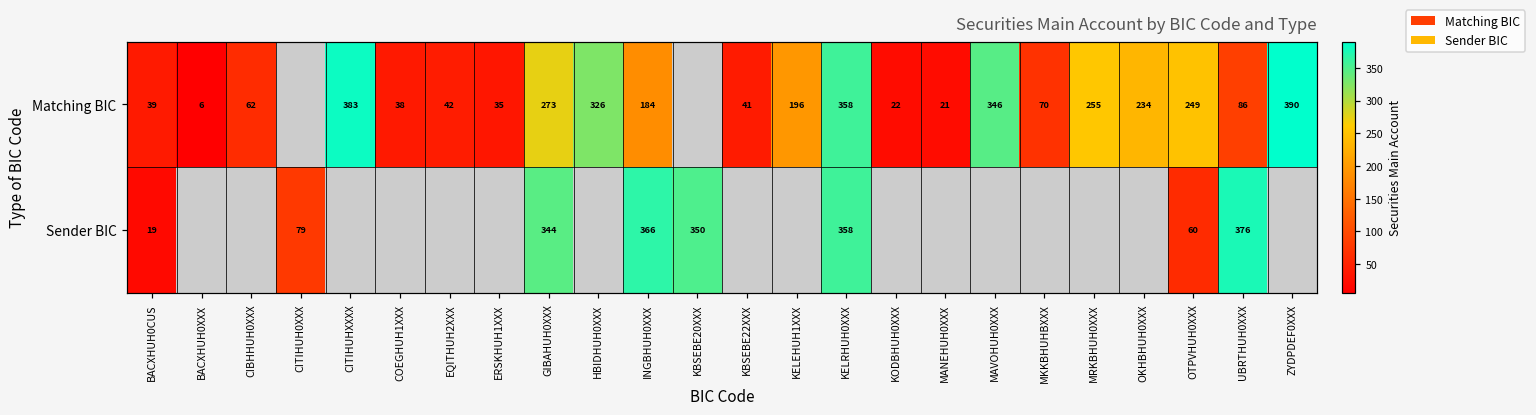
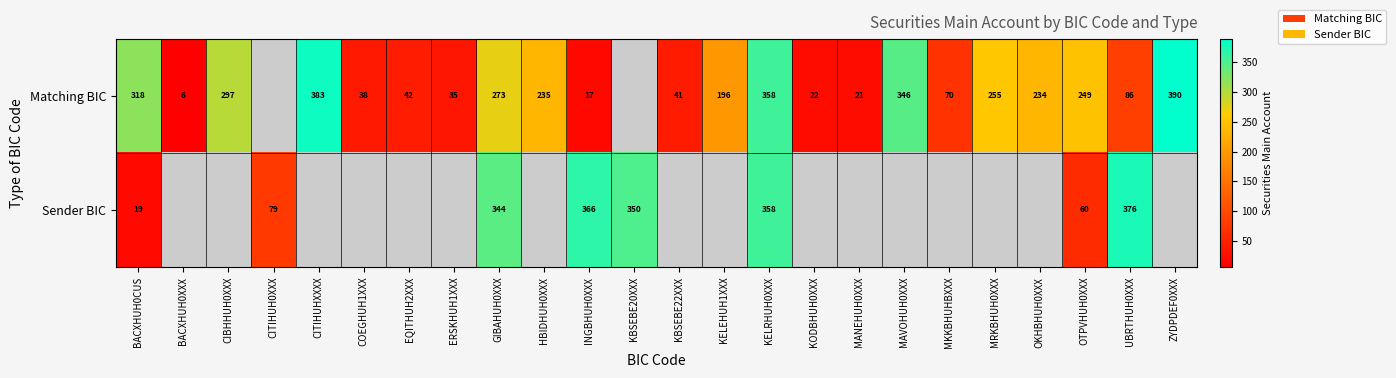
  {
    "Matching BIC": {
-     "BACXHUH0CUS": 39,
+     "BACXHUH0CUS": 318,
      "BACXHUH0XXX": 6,
-     "CIBHHUH0XXX": 62,
+     "CIBHHUH0XXX": 297,
      "CITIHUHXXXX": 383,
      "COEGHUH1XXX": 38,
      "EQITHUH2XXX": 42,
      "ERSKHUH1XXX": 35,
      "GIBAHUH0XXX": 273,
-     "HBIDHUH0XXX": 326,
-     "INGBHUH0XXX": 184,
+     "HBIDHUH0XXX": 235,
+     "INGBHUH0XXX": 17,
      "KBSEBE22XXX": 41,
      "KELEHUH1XXX": 196,
      "KELRHUH0XXX": 358,
      "KODBHUH0XXX": 22,
      "MANEHUH0XXX": 21,
      "MAVOHUH0XXX": 346,
      "MKKBHUHBXXX": 70,
      "MRKBHUH0XXX": 255,
      "OKHBHUH0XXX": 234,
      "OTPVHUH0XXX": 249,
      "UBRTHUH0XXX": 86,
      "ZYDPDEF0XXX": 390
    },
    "Sender BIC": {
      "BACXHUH0CUS": 19,
      "CITIHUH0XXX": 79,
      "GIBAHUH0XXX": 344,
      "INGBHUH0XXX": 366,
      "KBSEBE20XXX": 350,
      "KELRHUH0XXX": 358,
      "OTPVHUH0XXX": 60,
      "UBRTHUH0XXX": 376
    }
  }
